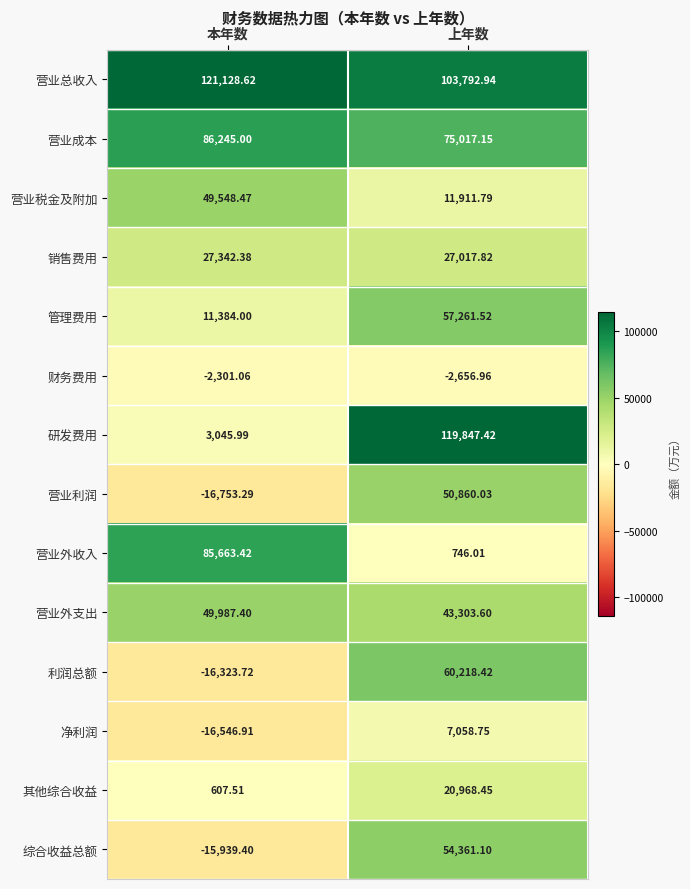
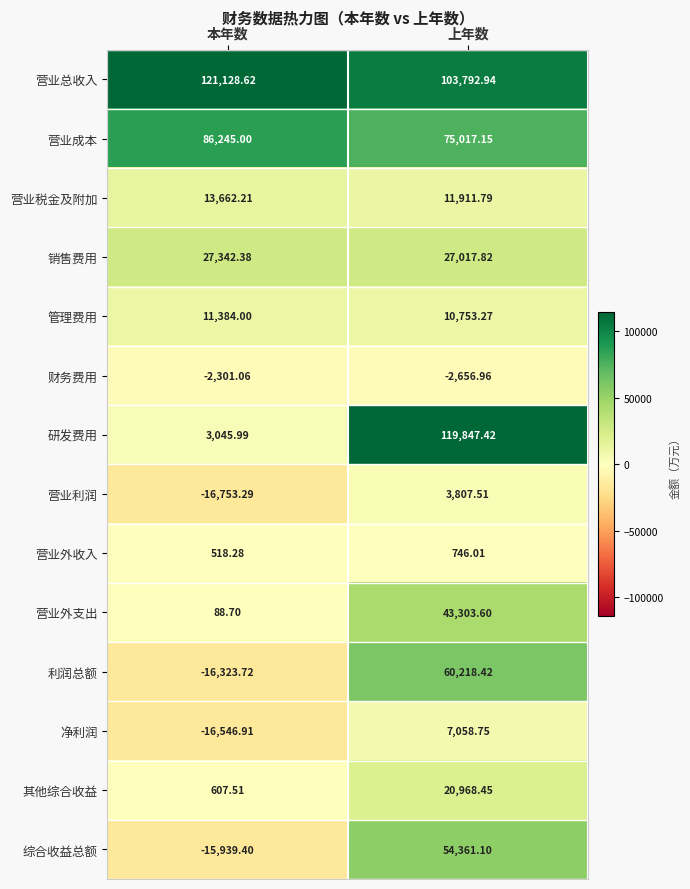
  {
    "营业总收入": {
      "本年数": "121,128.62",
      "上年数": "103,792.94"
    },
    "营业成本": {
      "本年数": "86,245.00",
      "上年数": "75,017.15"
    },
    "营业税金及附加": {
-     "本年数": "49,548.47",
+     "本年数": "13,662.21",
      "上年数": "11,911.79"
    },
    "销售费用": {
      "本年数": "27,342.38",
      "上年数": "27,017.82"
    },
    "管理费用": {
      "本年数": "11,384.00",
-     "上年数": "57,261.52"
+     "上年数": "10,753.27"
    },
    "财务费用": {
      "本年数": "-2,301.06",
      "上年数": "-2,656.96"
    },
    "研发费用": {
      "本年数": "3,045.99",
      "上年数": "119,847.42"
    },
    "营业利润": {
      "本年数": "-16,753.29",
-     "上年数": "50,860.03"
+     "上年数": "3,807.51"
    },
    "营业外收入": {
-     "本年数": "85,663.42",
+     "本年数": "518.28",
      "上年数": "746.01"
    },
    "营业外支出": {
-     "本年数": "49,987.40",
+     "本年数": "88.70",
      "上年数": "43,303.60"
    },
    "利润总额": {
      "本年数": "-16,323.72",
      "上年数": "60,218.42"
    },
    "净利润": {
      "本年数": "-16,546.91",
      "上年数": "7,058.75"
    },
    "其他综合收益": {
      "本年数": "607.51",
      "上年数": "20,968.45"
    },
    "综合收益总额": {
      "本年数": "-15,939.40",
      "上年数": "54,361.10"
    }
  }
